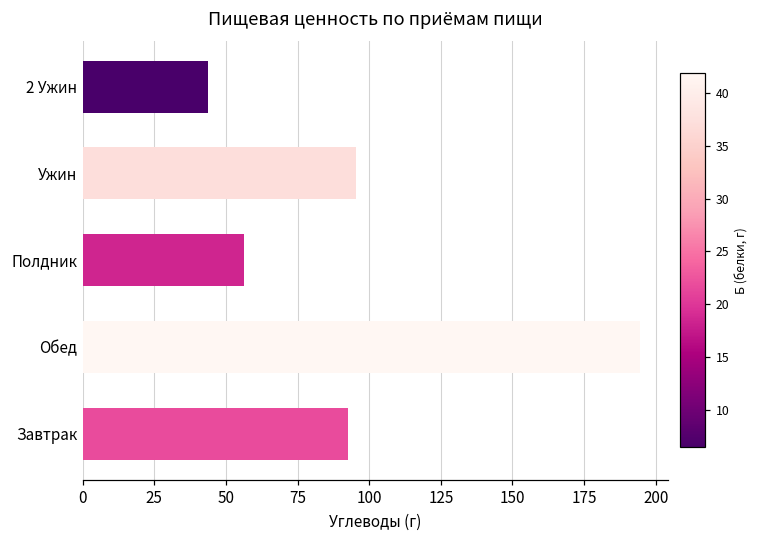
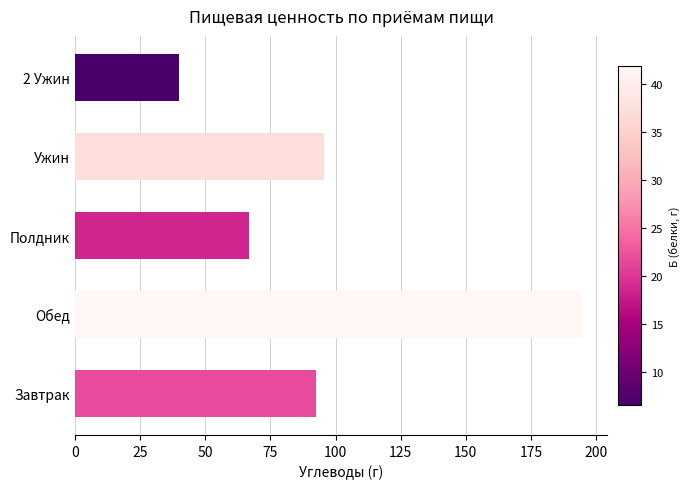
  {
-   "2 Ужин": 44,
+   "2 Ужин": 40,
    "Ужин": 96,
-   "Полдник": 56,
+   "Полдник": 67,
    "Обед": 195,
    "Завтрак": 93
  }
